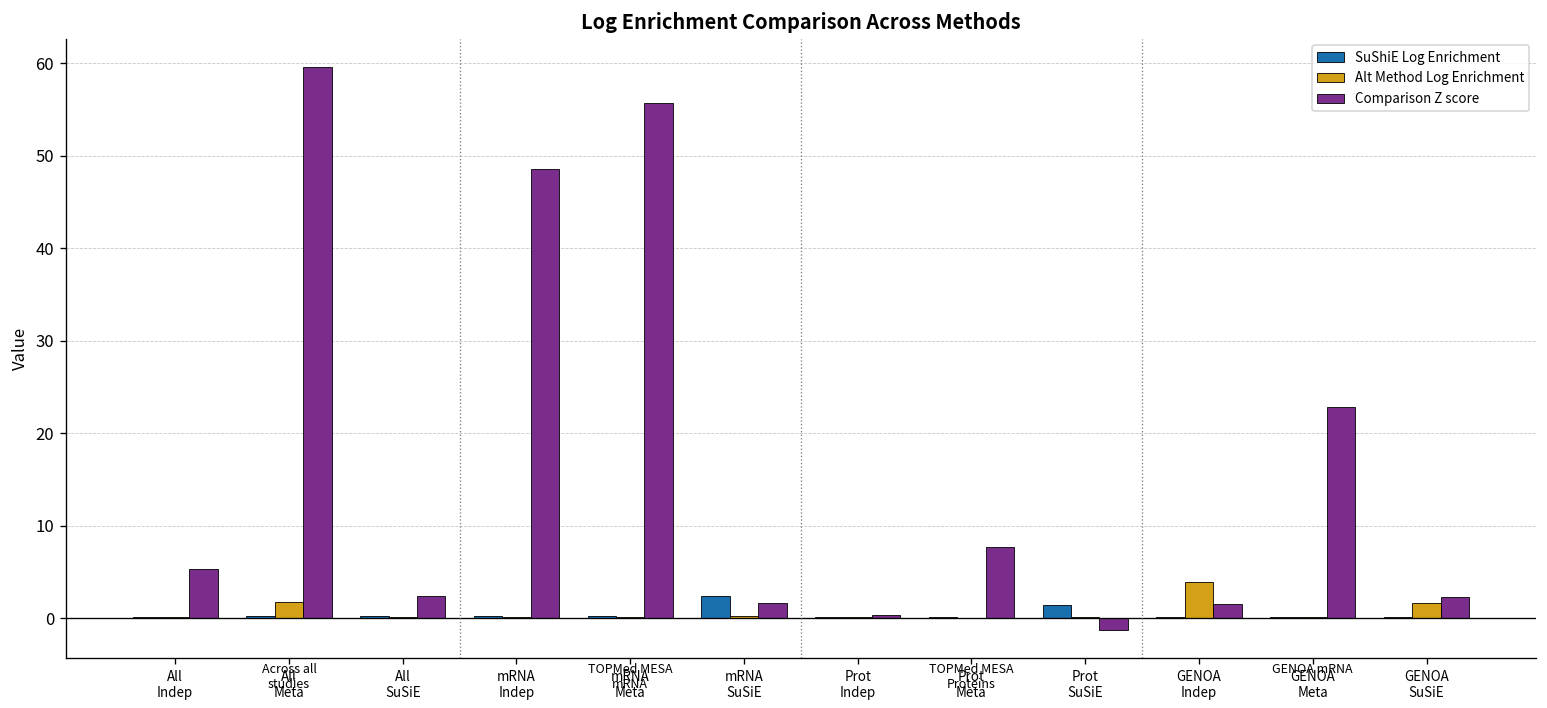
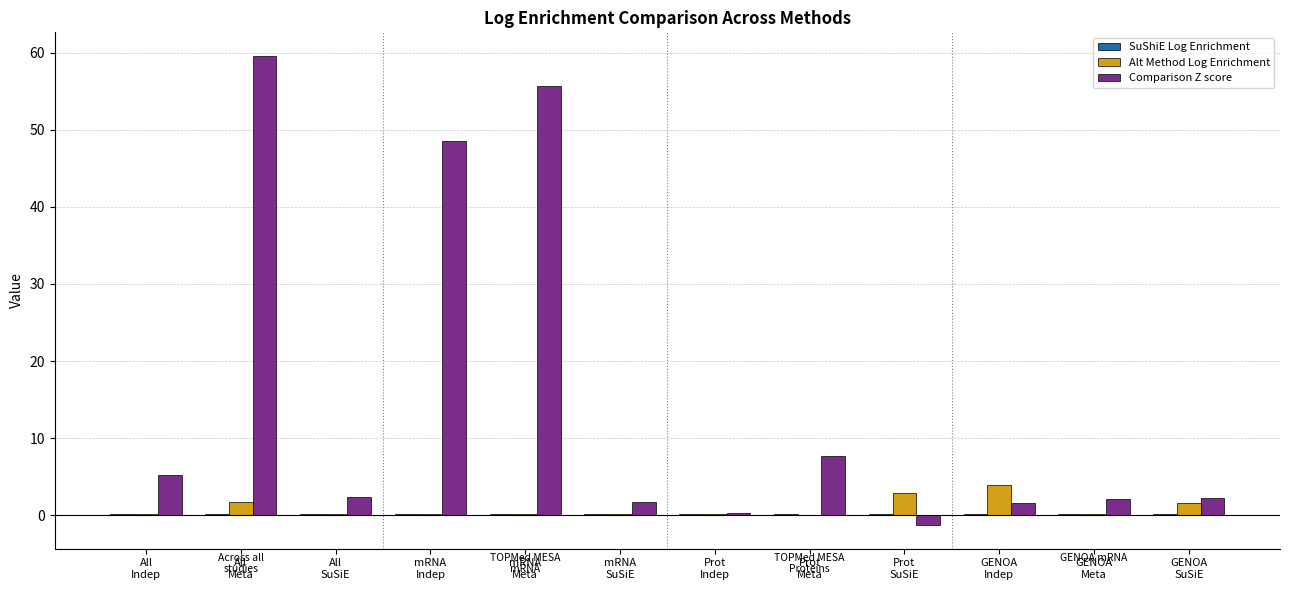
  {
    "SuShiE Log Enrichment": {
-     "mRNA SuSiE": 2,
-     "Prot SuSiE": 1
+     "mRNA SuSiE": 0,
+     "Prot SuSiE": 0
    },
    "Alt Method Log Enrichment": {
      "All Meta": 2,
-     "Prot SuSiE": 0,
+     "Prot SuSiE": 3,
      "GENOA Indep": 4,
      "GENOA SuSiE": 2
    },
    "Comparison Z score": {
      "All Indep": 5,
      "All Meta": 60,
      "All SuSiE": 2,
      "mRNA Indep": 49,
      "mRNA Meta": 56,
      "mRNA SuSiE": 2,
      "Prot Meta": 8,
      "Prot SuSiE": -1,
      "GENOA Indep": 2,
-     "GENOA Meta": 23,
+     "GENOA Meta": 2,
      "GENOA SuSiE": 2
    }
  }
